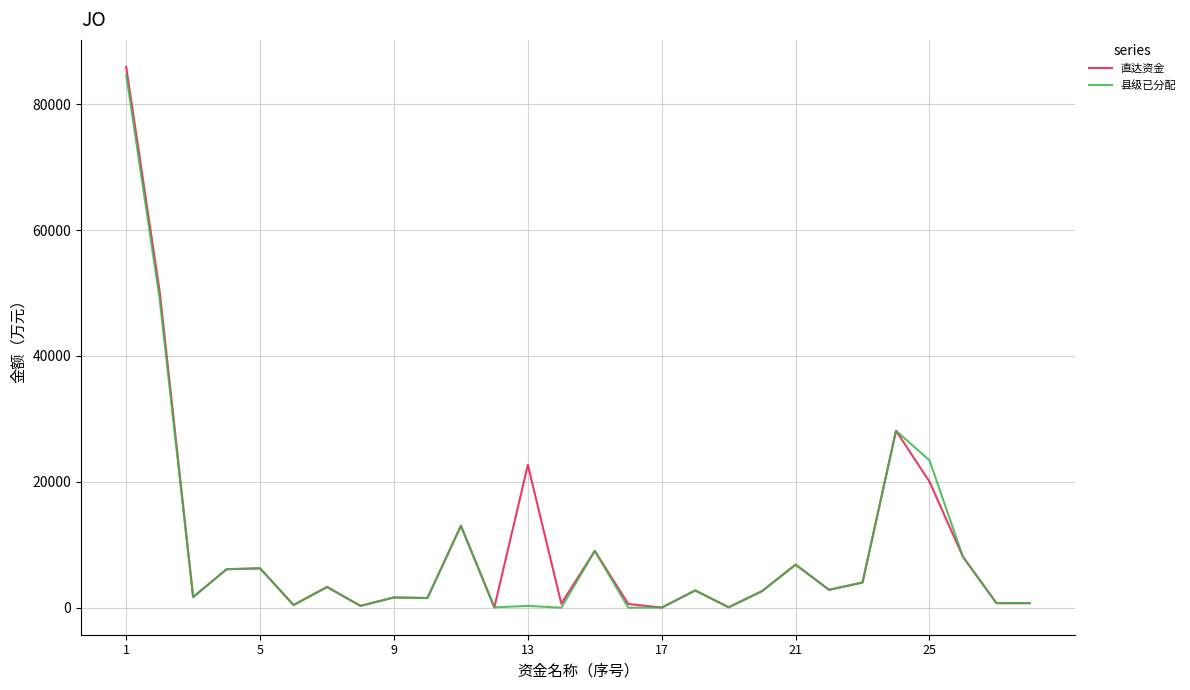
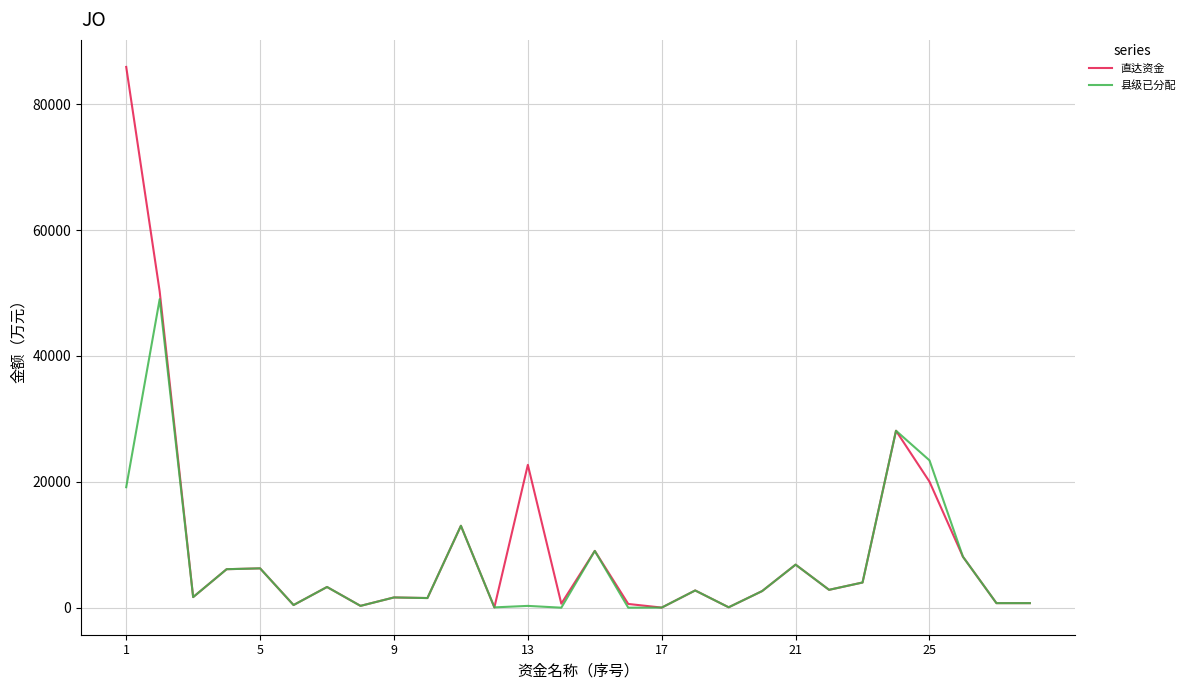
  {
    "直达资金": {
      "1": 86000,
      "13": 23000,
      "25": 20000
    },
    "县级已分配": {
-     "1": 85000,
+     "1": 19000,
      "13": 0,
      "25": 23000
    }
  }
